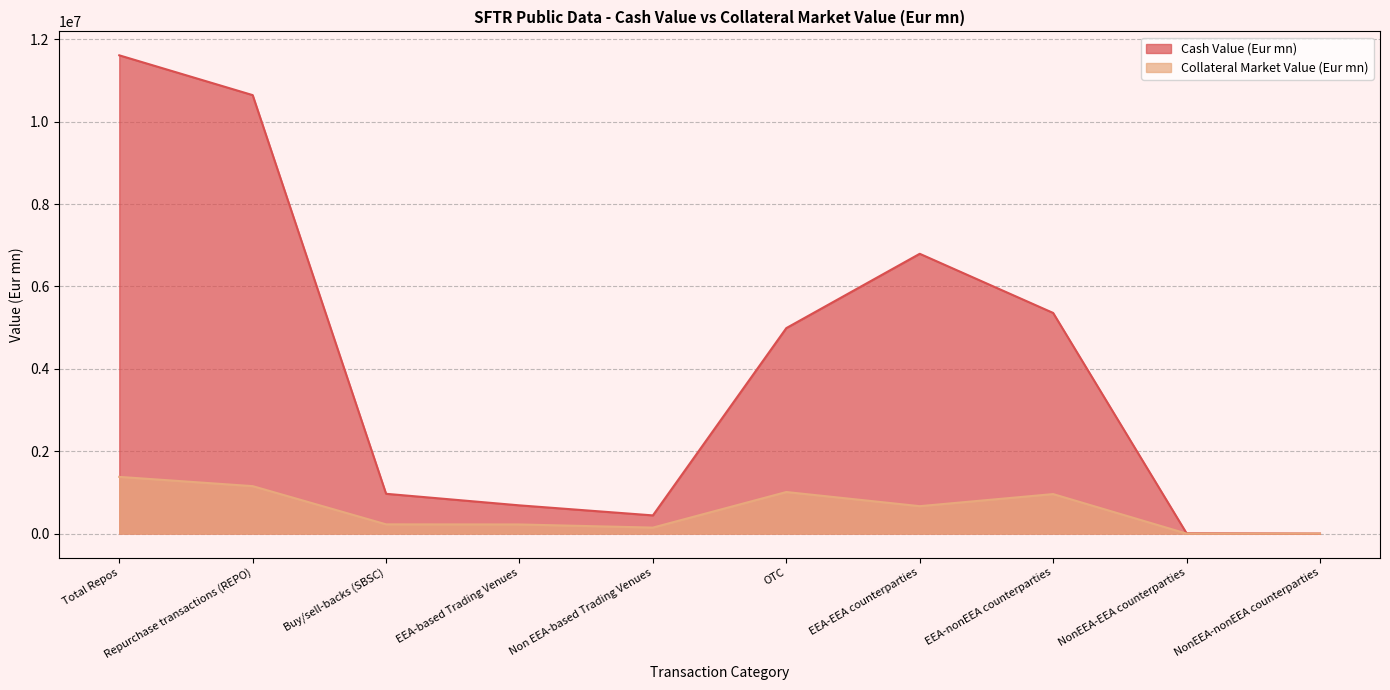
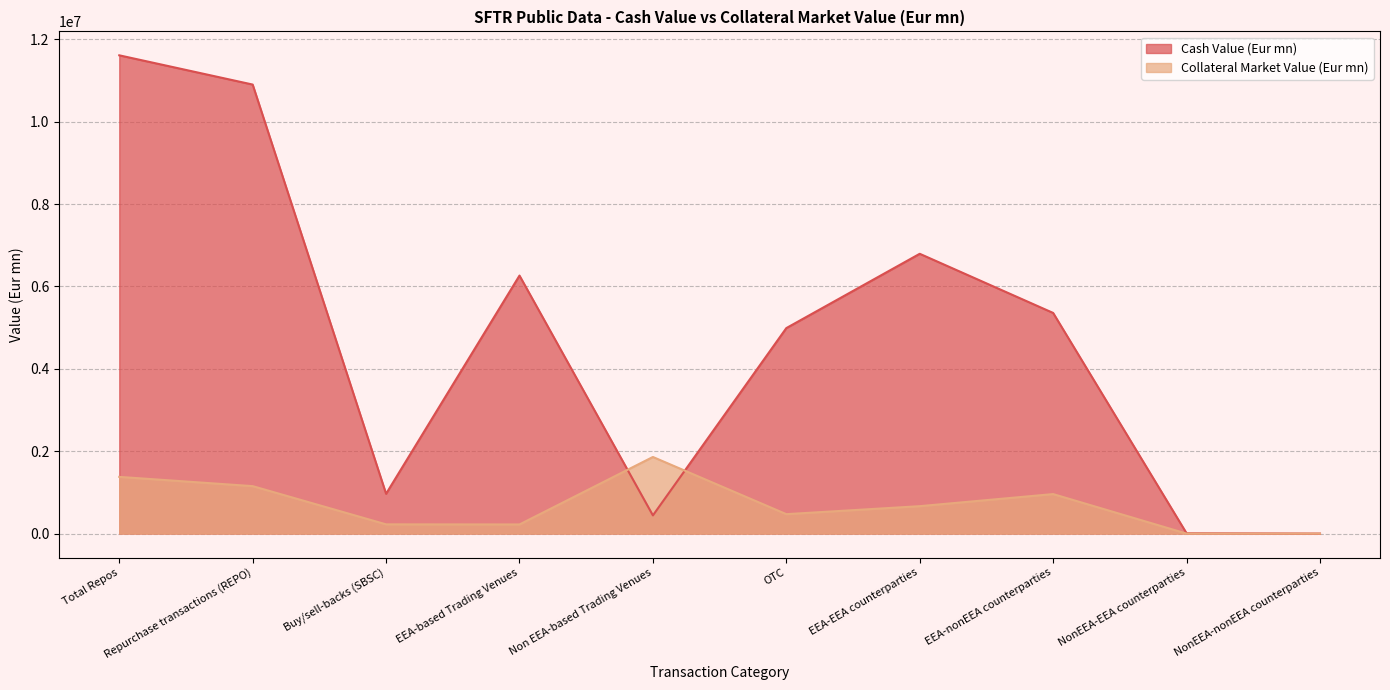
  {
    "Cash Value (Eur mn)": {
      "Total Repos": 11600000,
-     "Repurchase transactions (REPO)": 10600000,
+     "Repurchase transactions (REPO)": 10900000,
      "Buy/sell-backs (SBSC)": 1000000,
-     "EEA-based Trading Venues": 700000,
+     "EEA-based Trading Venues": 6300000,
      "Non EEA-based Trading Venues": 400000,
      "OTC": 5000000,
      "EEA-EEA counterparties": 6800000,
      "EEA-nonEEA counterparties": 5400000
    },
    "Collateral Market Value (Eur mn)": {
      "Total Repos": 1400000,
      "Repurchase transactions (REPO)": 1200000,
      "Buy/sell-backs (SBSC)": 200000,
      "EEA-based Trading Venues": 200000,
-     "Non EEA-based Trading Venues": 100000,
-     "OTC": 1000000,
+     "Non EEA-based Trading Venues": 1900000,
+     "OTC": 500000,
      "EEA-EEA counterparties": 700000,
      "EEA-nonEEA counterparties": 1000000
    }
  }
